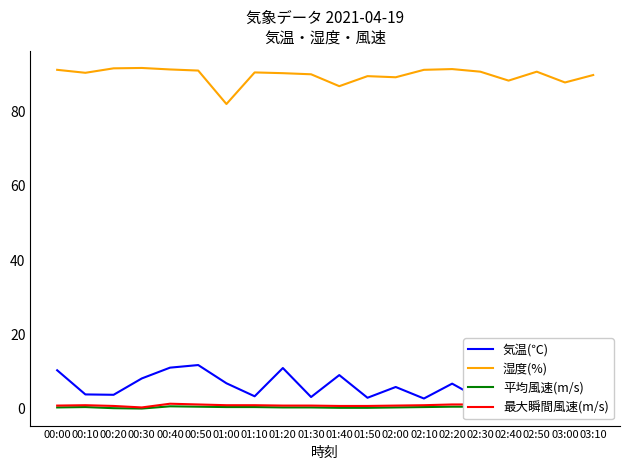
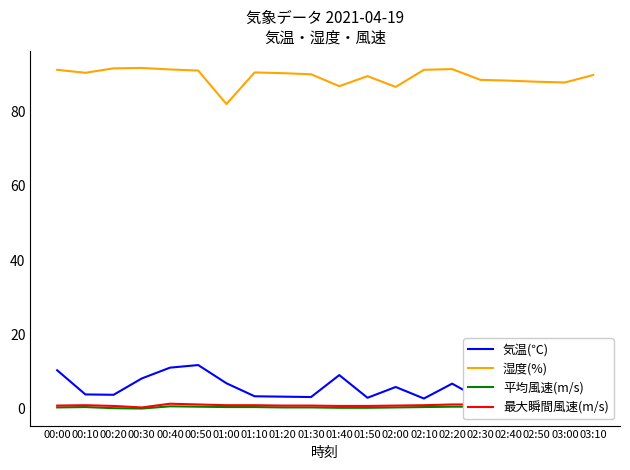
  {
    "気温(℃)": {
      "00:00": 10,
      "00:10": 4,
      "00:20": 4,
      "00:30": 8,
      "00:40": 11,
      "00:50": 12,
      "01:00": 7,
      "01:10": 3,
-     "01:20": 11,
+     "01:20": 3,
      "01:30": 3,
      "01:40": 9,
      "01:50": 3,
      "02:00": 6,
      "02:10": 3,
      "02:20": 7
    },
    "湿度(%)": {
      "00:00": 91,
      "00:10": 90,
      "00:20": 92,
      "00:30": 92,
      "00:40": 91,
      "00:50": 91,
      "01:00": 82,
      "01:10": 91,
      "01:20": 90,
      "01:30": 90,
      "01:40": 87,
      "01:50": 90,
-     "02:00": 89,
+     "02:00": 87,
      "02:10": 91,
      "02:20": 91,
-     "02:30": 91,
+     "02:30": 89,
      "02:40": 88,
-     "02:50": 91,
+     "02:50": 88,
      "03:00": 88,
      "03:10": 90
    },
    "平均風速(m/s)": {
      "00:40": 1
    },
    "最大瞬間風速(m/s)": {
      "00:40": 1
    }
  }
